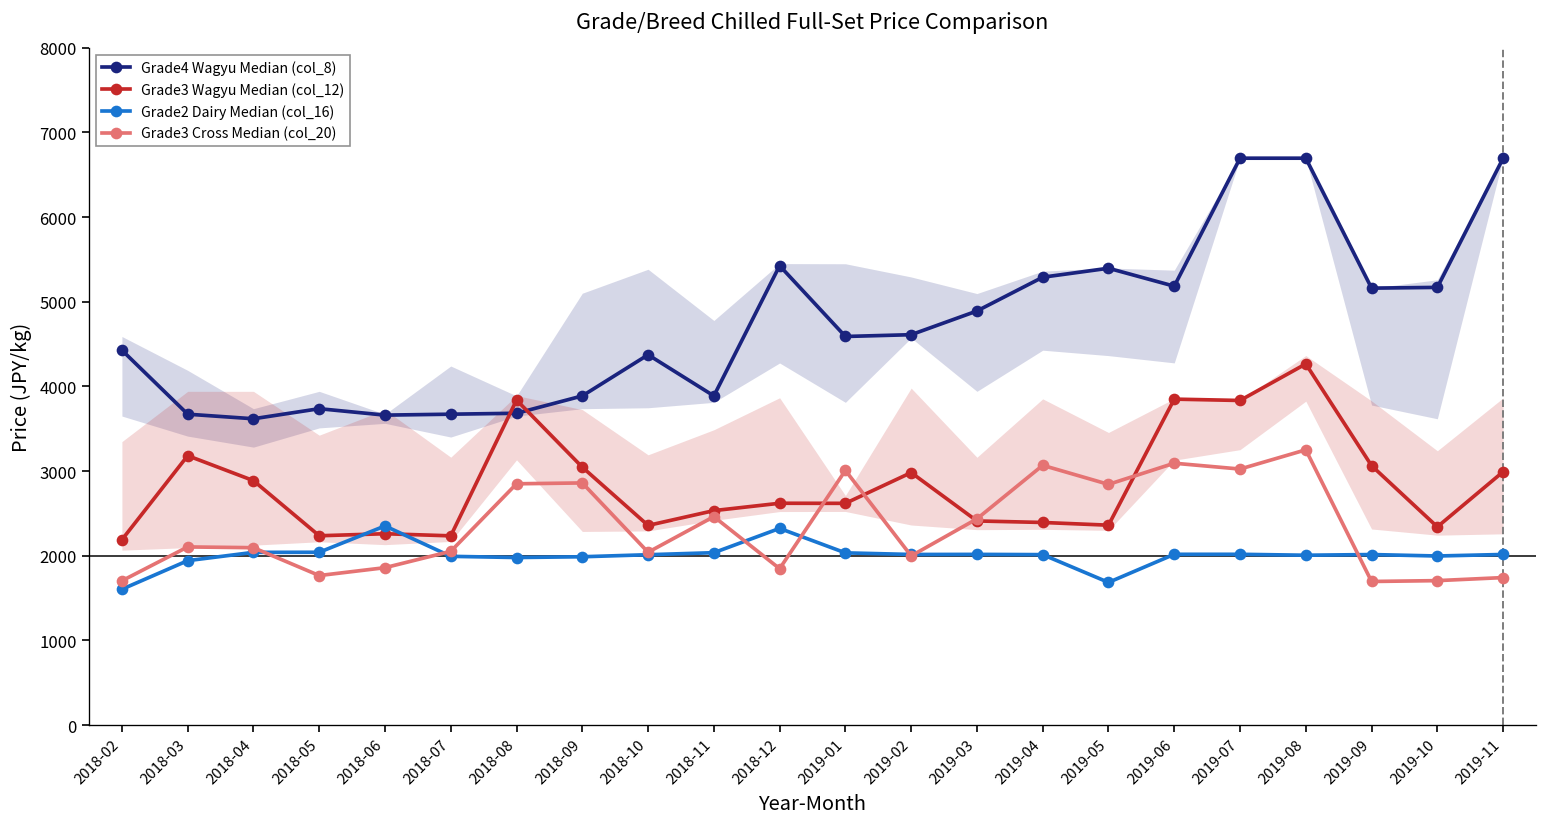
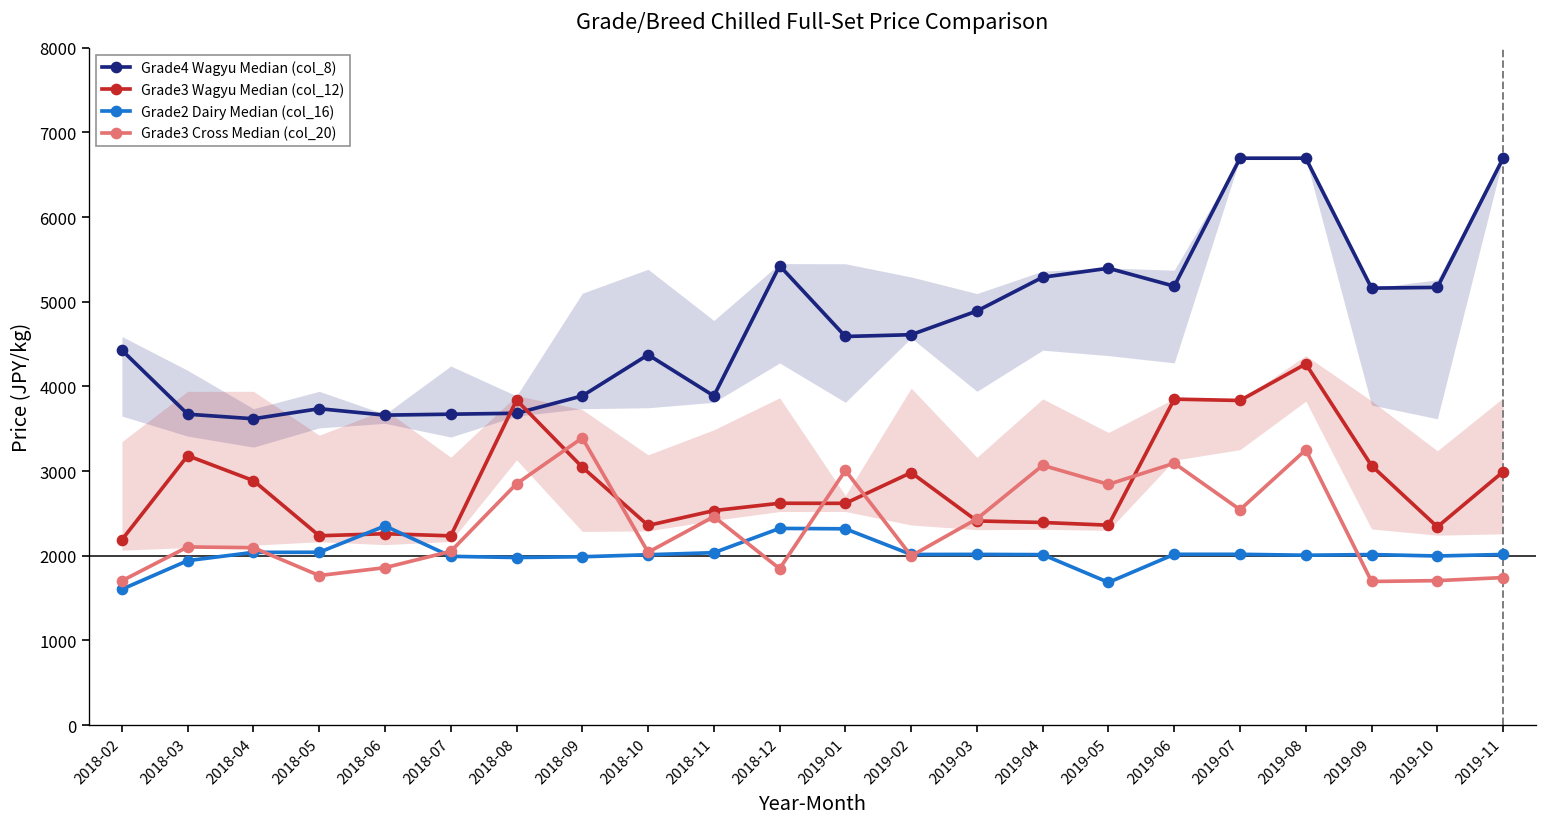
  {
    "Grade2 Dairy Median (col_16)": {
      "2018-02": 1600,
      "2018-03": 1900,
      "2018-04": 2000,
      "2018-05": 2000,
      "2018-06": 2400,
      "2018-07": 2000,
      "2018-08": 2000,
      "2018-09": 2000,
      "2018-11": 2000,
      "2018-12": 2300,
-     "2019-01": 2000,
+     "2019-01": 2300,
      "2019-03": 2000,
      "2019-04": 2000,
      "2019-05": 1700,
      "2019-06": 2000,
      "2019-07": 2000,
      "2019-08": 2000,
      "2019-09": 2000,
      "2019-10": 2000,
      "2019-11": 2000
    },
    "Grade3 Cross Median (col_20)": {
      "2018-02": 1700,
      "2018-03": 2100,
      "2018-04": 2100,
      "2018-05": 1800,
      "2018-06": 1900,
      "2018-07": 2100,
      "2018-08": 2900,
-     "2018-09": 2900,
+     "2018-09": 3400,
      "2018-11": 2500,
      "2018-12": 1800,
      "2019-01": 3000,
      "2019-04": 3100,
      "2019-05": 2800,
      "2019-06": 3100,
-     "2019-07": 3000,
+     "2019-07": 2500,
      "2019-08": 3300,
      "2019-09": 1700,
      "2019-10": 1700,
      "2019-11": 1700
    }
  }
